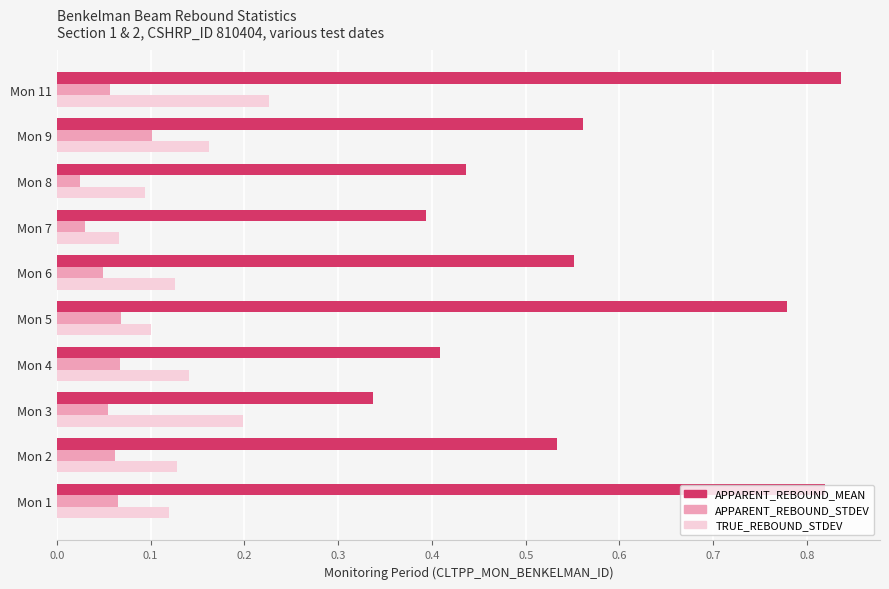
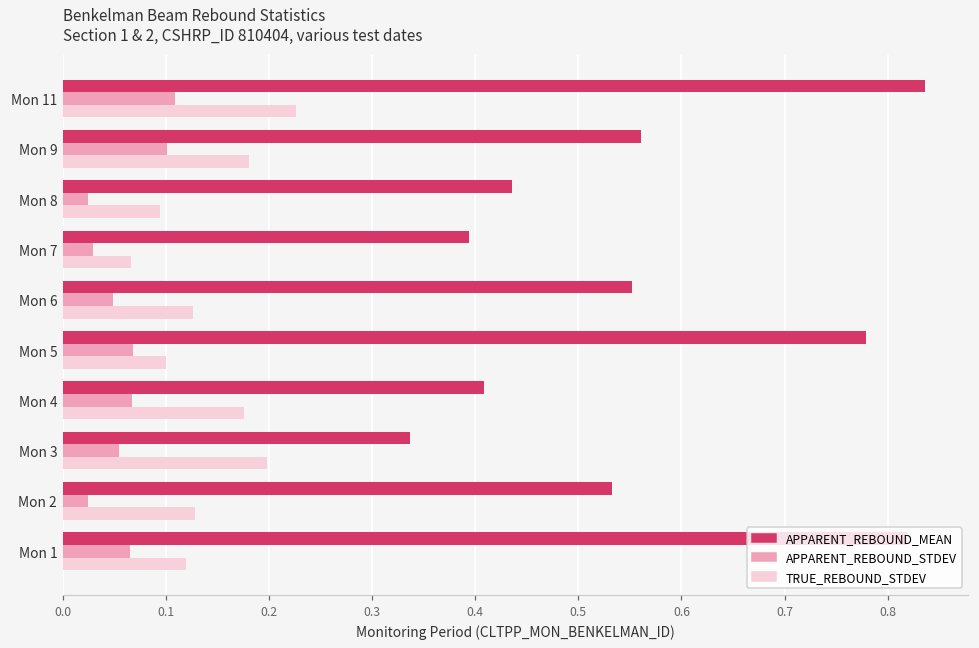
  {
    "APPARENT_REBOUND_MEAN": {
      "Mon 11": 0.84,
      "Mon 9": 0.56,
      "Mon 8": 0.44,
      "Mon 7": 0.39,
      "Mon 6": 0.55,
      "Mon 5": 0.78,
      "Mon 4": 0.41,
      "Mon 3": 0.34,
      "Mon 2": 0.53
    },
    "APPARENT_REBOUND_STDEV": {
-     "Mon 11": 0.06,
+     "Mon 11": 0.11,
      "Mon 9": 0.10,
      "Mon 8": 0.03,
      "Mon 7": 0.03,
      "Mon 6": 0.05,
      "Mon 5": 0.07,
      "Mon 4": 0.07,
      "Mon 3": 0.06,
-     "Mon 2": 0.06,
+     "Mon 2": 0.03,
      "Mon 1": 0.07
    },
    "TRUE_REBOUND_STDEV": {
      "Mon 11": 0.23,
-     "Mon 9": 0.16,
+     "Mon 9": 0.18,
      "Mon 8": 0.09,
      "Mon 7": 0.07,
      "Mon 6": 0.13,
      "Mon 5": 0.10,
-     "Mon 4": 0.14,
+     "Mon 4": 0.18,
      "Mon 3": 0.20,
      "Mon 2": 0.13,
      "Mon 1": 0.12
    }
  }
